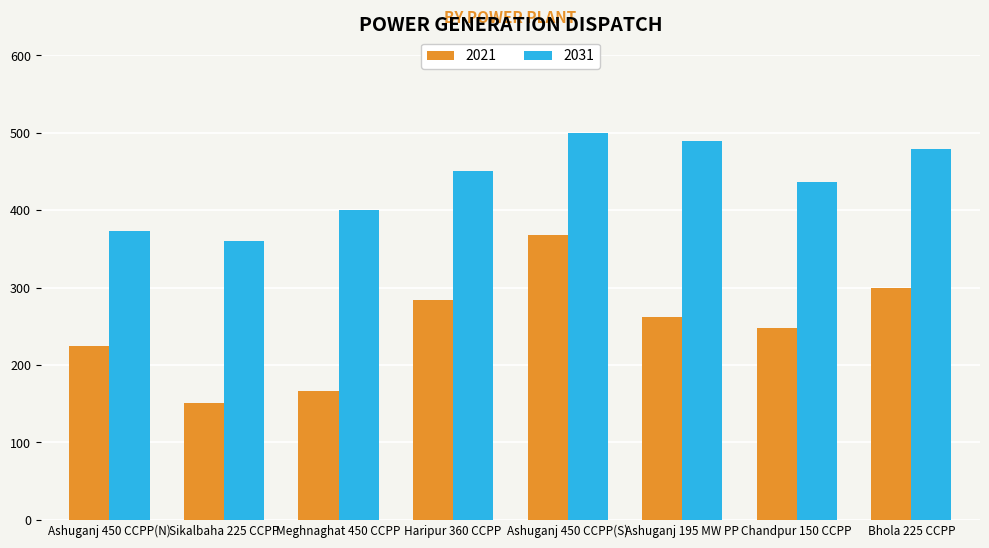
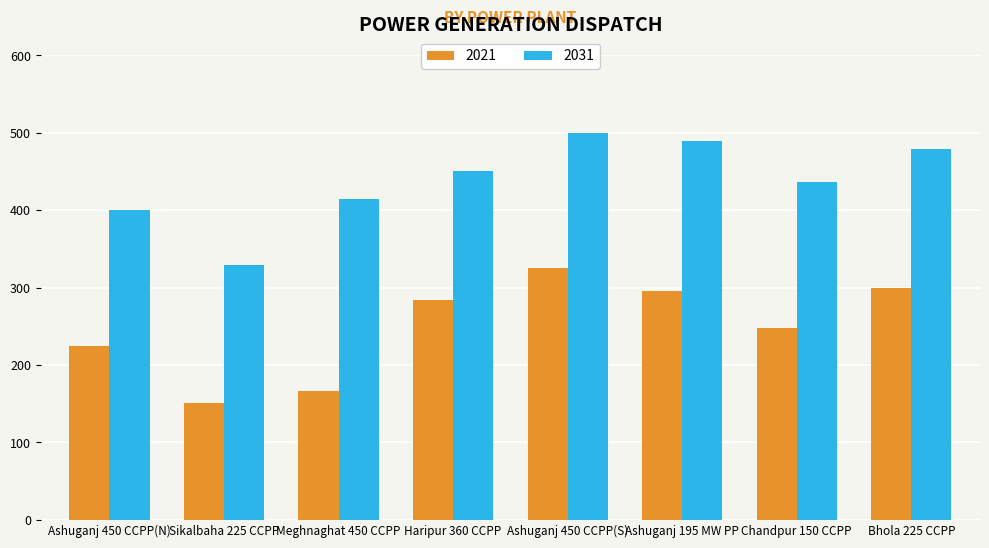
  {
    "2021": {
      "Ashuganj 450 CCPP(N)": 230,
      "Sikalbaha 225 CCPP": 150,
      "Meghnaghat 450 CCPP": 170,
      "Haripur 360 CCPP": 280,
-     "Ashuganj 450 CCPP(S)": 370,
-     "Ashuganj 195 MW PP": 260,
+     "Ashuganj 450 CCPP(S)": 330,
+     "Ashuganj 195 MW PP": 300,
      "Chandpur 150 CCPP": 250,
      "Bhola 225 CCPP": 300
    },
    "2031": {
-     "Ashuganj 450 CCPP(N)": 370,
-     "Sikalbaha 225 CCPP": 360,
-     "Meghnaghat 450 CCPP": 400,
+     "Ashuganj 450 CCPP(N)": 400,
+     "Sikalbaha 225 CCPP": 330,
+     "Meghnaghat 450 CCPP": 410,
      "Haripur 360 CCPP": 450,
      "Ashuganj 450 CCPP(S)": 500,
      "Ashuganj 195 MW PP": 490,
      "Chandpur 150 CCPP": 440,
      "Bhola 225 CCPP": 480
    }
  }
